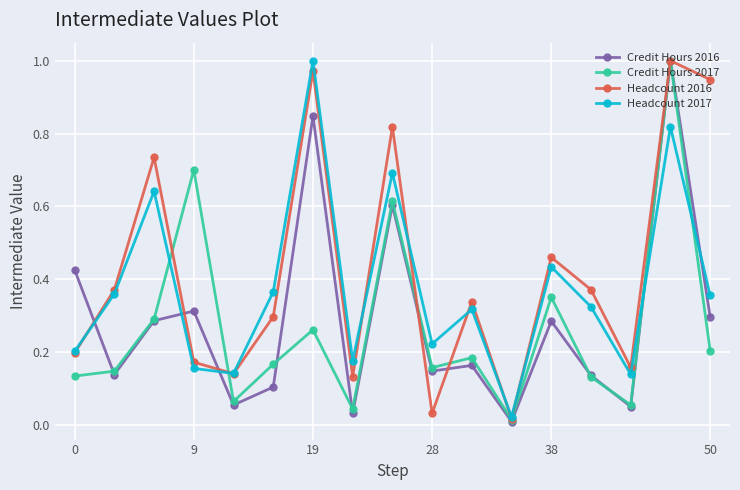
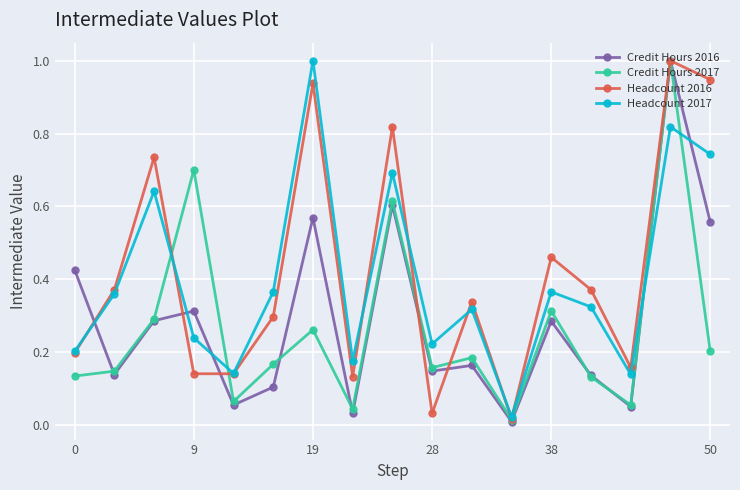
  {
    "Credit Hours 2016": {
      "0": 0.43,
      "9": 0.31,
-     "19": 0.85,
+     "19": 0.57,
      "28": 0.15,
      "38": 0.28,
-     "50": 0.30
+     "50": 0.56
    },
    "Credit Hours 2017": {
      "0": 0.13,
      "9": 0.70,
      "19": 0.26,
      "28": 0.16,
-     "38": 0.35,
+     "38": 0.31,
      "50": 0.20
    },
    "Headcount 2016": {
-     "9": 0.17,
-     "19": 0.97,
+     "9": 0.14,
+     "19": 0.94,
      "28": 0.03,
      "38": 0.46
    },
    "Headcount 2017": {
-     "9": 0.16,
+     "9": 0.24,
      "19": 1.00,
      "28": 0.22,
-     "38": 0.43,
-     "50": 0.36
+     "38": 0.37,
+     "50": 0.74
    }
  }
